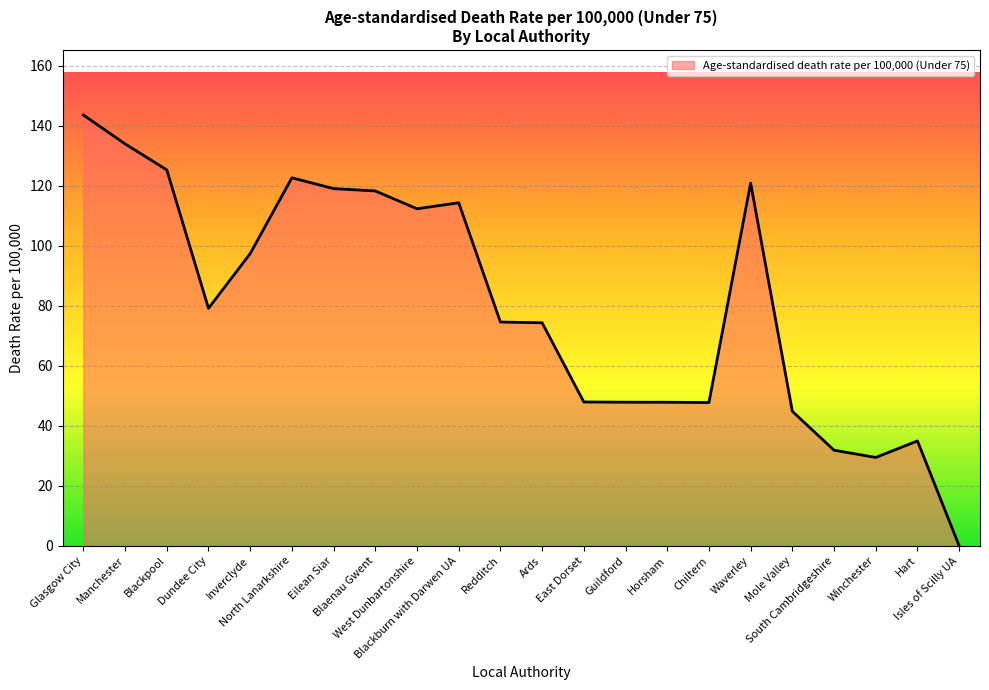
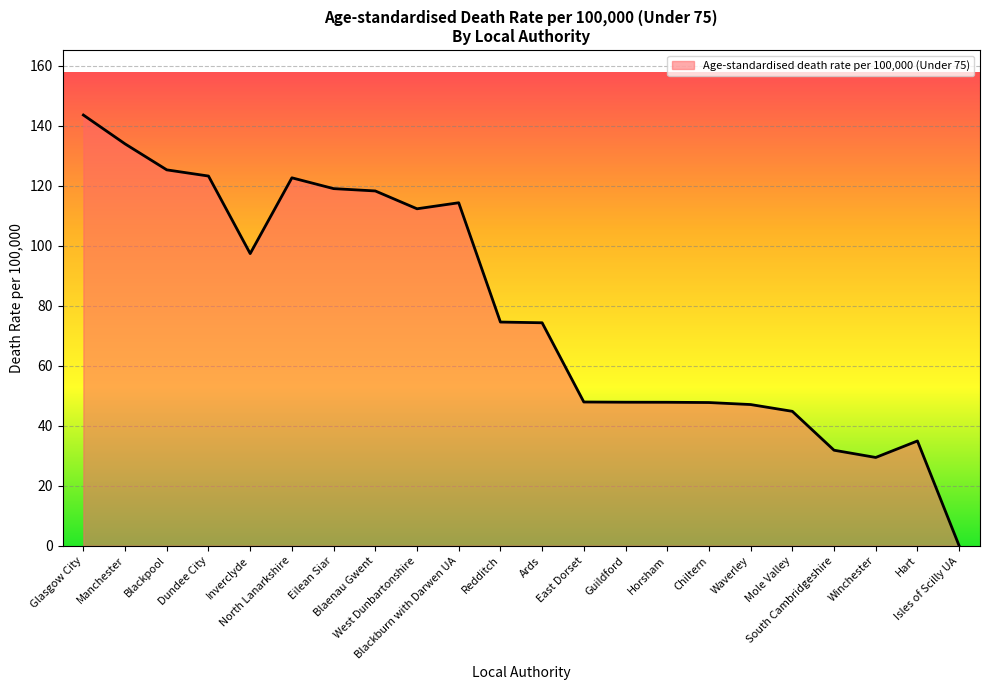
  {
    "Glasgow City": 144,
    "Manchester": 134,
    "Blackpool": 125,
-   "Dundee City": 79,
+   "Dundee City": 123,
    "Inverclyde": 97,
    "North Lanarkshire": 123,
    "Eilean Siar": 119,
    "Blaenau Gwent": 118,
    "West Dunbartonshire": 112,
    "Blackburn with Darwen UA": 114,
    "Redditch": 75,
    "Ards": 74,
    "East Dorset": 48,
    "Guildford": 48,
    "Horsham": 48,
    "Chiltern": 48,
-   "Waverley": 121,
+   "Waverley": 47,
    "Mole Valley": 45,
    "South Cambridgeshire": 32,
    "Winchester": 29,
    "Hart": 35,
    "Isles of Scilly UA": 0
  }
